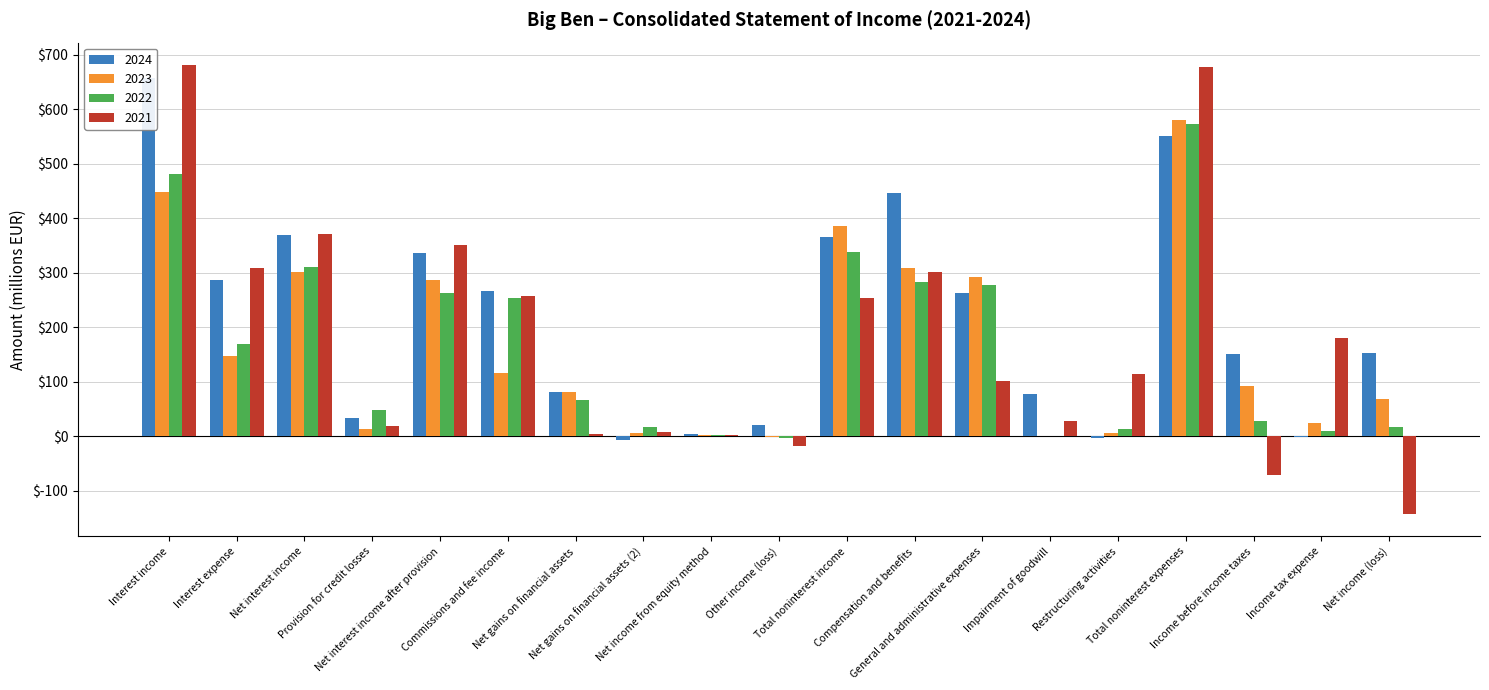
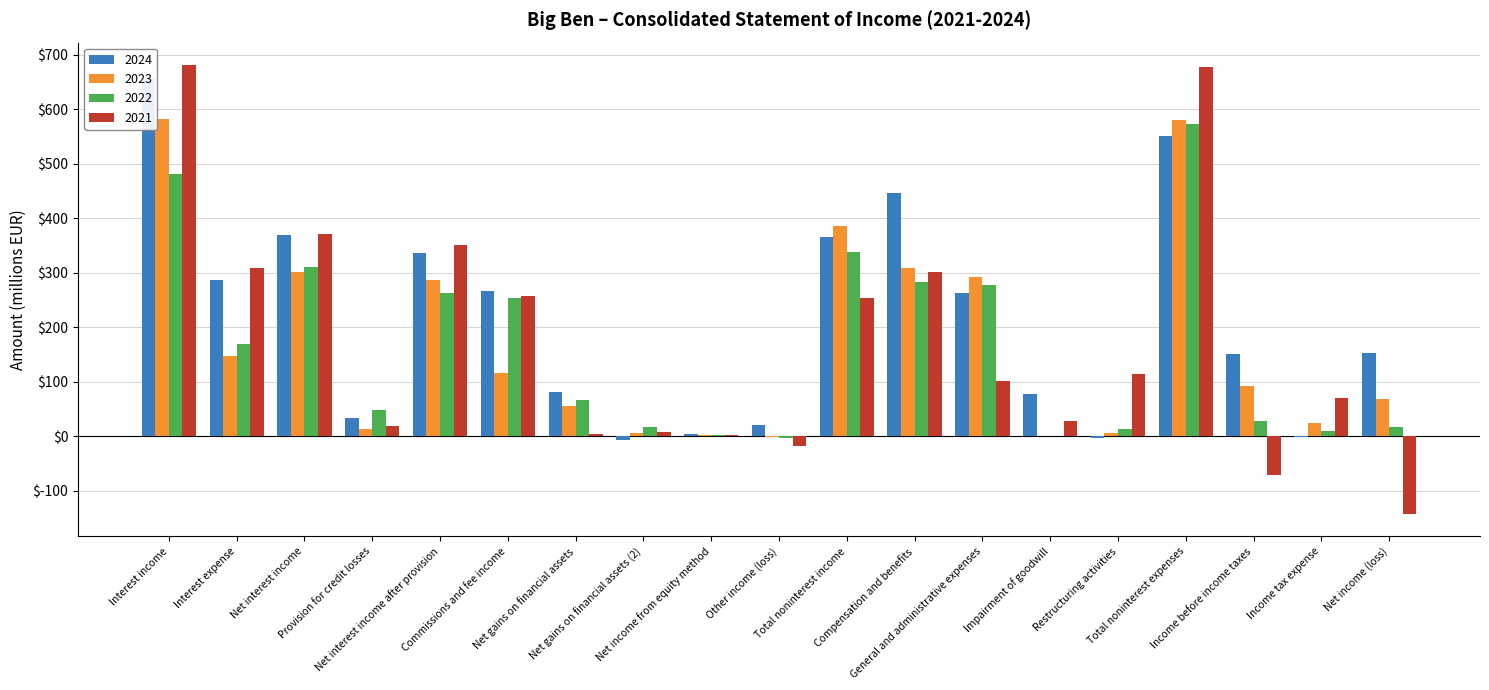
  {
    "2024": {
      "Interest expense": "$290",
      "Net interest income": "$370",
      "Provision for credit losses": "$30",
      "Net interest income after provision": "$340",
      "Commissions and fee income": "$270",
      "Net gains on financial assets": "$80",
      "Net gains on financial assets (2)": "$-10",
      "Other income (loss)": "$20",
      "Total noninterest income": "$370",
      "Compensation and benefits": "$450",
      "General and administrative expenses": "$260",
      "Impairment of goodwill": "$80",
      "Total noninterest expenses": "$550",
      "Income before income taxes": "$150",
      "Net income (loss)": "$150"
    },
    "2023": {
-     "Interest income": "$450",
+     "Interest income": "$580",
      "Interest expense": "$150",
      "Net interest income": "$300",
      "Provision for credit losses": "$10",
      "Net interest income after provision": "$290",
      "Commissions and fee income": "$120",
-     "Net gains on financial assets": "$80",
+     "Net gains on financial assets": "$60",
      "Net gains on financial assets (2)": "$10",
      "Total noninterest income": "$390",
      "Compensation and benefits": "$310",
      "General and administrative expenses": "$290",
      "Restructuring activities": "$10",
      "Total noninterest expenses": "$580",
      "Income before income taxes": "$90",
      "Income tax expense": "$20",
      "Net income (loss)": "$70"
    },
    "2022": {
      "Interest income": "$480",
      "Interest expense": "$170",
      "Net interest income": "$310",
      "Provision for credit losses": "$50",
      "Net interest income after provision": "$260",
      "Commissions and fee income": "$250",
      "Net gains on financial assets": "$70",
      "Net gains on financial assets (2)": "$20",
      "Total noninterest income": "$340",
      "Compensation and benefits": "$280",
      "General and administrative expenses": "$280",
      "Restructuring activities": "$10",
      "Total noninterest expenses": "$570",
      "Income before income taxes": "$30",
      "Income tax expense": "$10",
      "Net income (loss)": "$20"
    },
    "2021": {
      "Interest income": "$680",
      "Interest expense": "$310",
      "Net interest income": "$370",
      "Provision for credit losses": "$20",
      "Net interest income after provision": "$350",
      "Commissions and fee income": "$260",
      "Net gains on financial assets": "$10",
      "Net gains on financial assets (2)": "$10",
      "Other income (loss)": "$-20",
      "Total noninterest income": "$250",
      "Compensation and benefits": "$300",
      "General and administrative expenses": "$100",
      "Impairment of goodwill": "$30",
      "Restructuring activities": "$110",
      "Total noninterest expenses": "$680",
      "Income before income taxes": "$-70",
-     "Income tax expense": "$180",
+     "Income tax expense": "$70",
      "Net income (loss)": "$-140"
    }
  }
